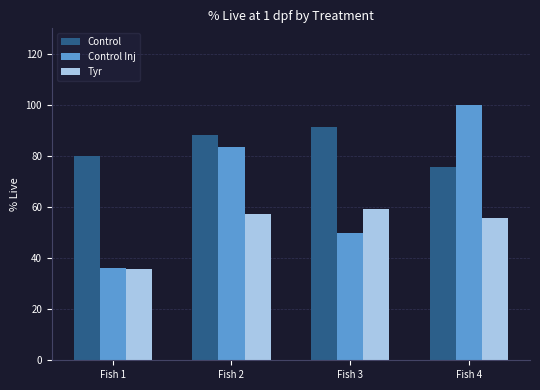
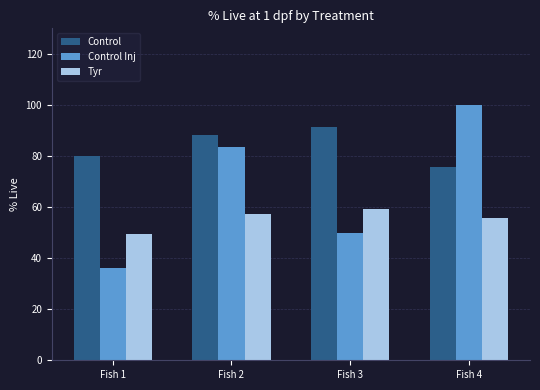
  {
    "Control": {
      "Fish 1": 80,
      "Fish 2": 88,
      "Fish 3": 91,
      "Fish 4": 76
    },
    "Control Inj": {
      "Fish 1": 36,
      "Fish 2": 83,
      "Fish 3": 50,
      "Fish 4": 100
    },
    "Tyr": {
-     "Fish 1": 36,
+     "Fish 1": 50,
      "Fish 2": 57,
      "Fish 3": 59,
      "Fish 4": 56
    }
  }
